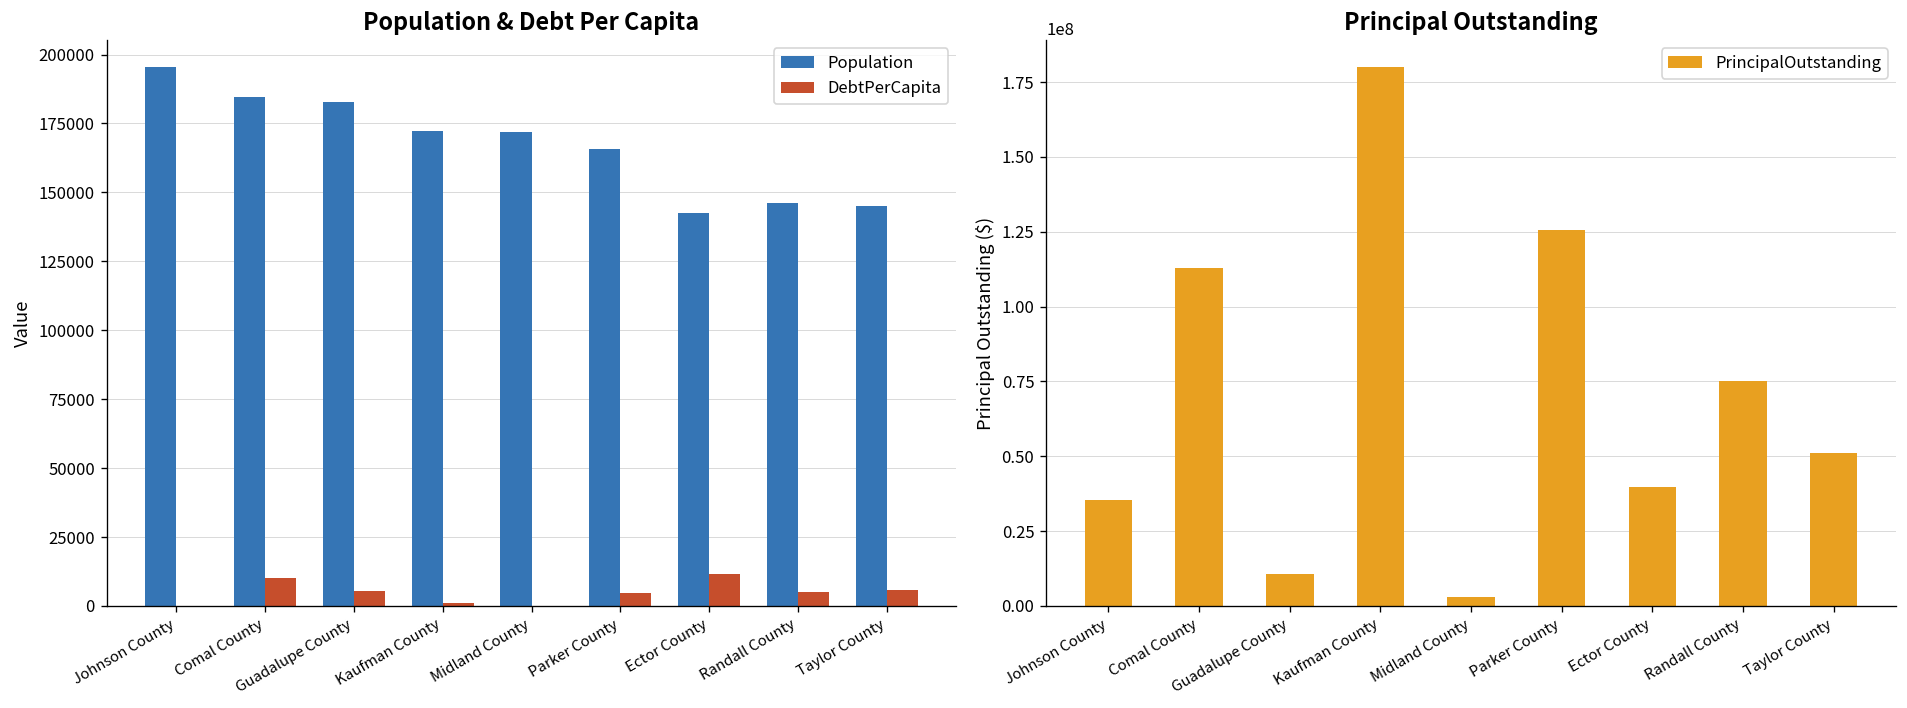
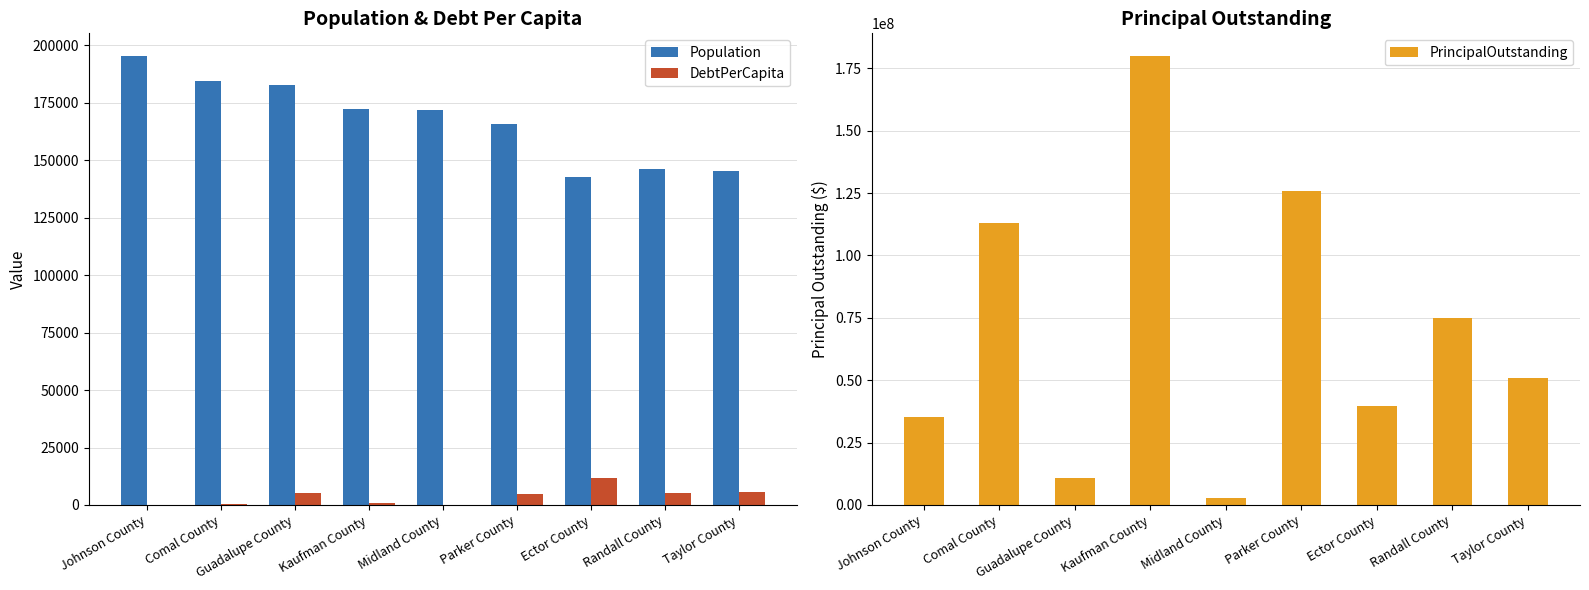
  {
    "Population & Debt Per Capita": {
      "Population": {
        "Johnson County": 196000,
        "Comal County": 185000,
        "Guadalupe County": 183000,
        "Kaufman County": 172000,
        "Midland County": 172000,
        "Parker County": 166000,
        "Ector County": 143000,
        "Randall County": 146000,
        "Taylor County": 145000
      },
      "DebtPerCapita": {
-       "Comal County": 10000,
+       "Comal County": 1000,
        "Guadalupe County": 5000,
        "Parker County": 5000,
        "Ector County": 12000,
        "Randall County": 5000,
        "Taylor County": 6000
      }
    },
    "Principal Outstanding": {
      "Johnson County": 35000000,
      "Comal County": 113000000,
      "Guadalupe County": 11000000,
      "Kaufman County": 180000000,
      "Midland County": 3000000,
      "Parker County": 126000000,
      "Ector County": 40000000,
      "Randall County": 75000000,
      "Taylor County": 51000000
    }
  }
